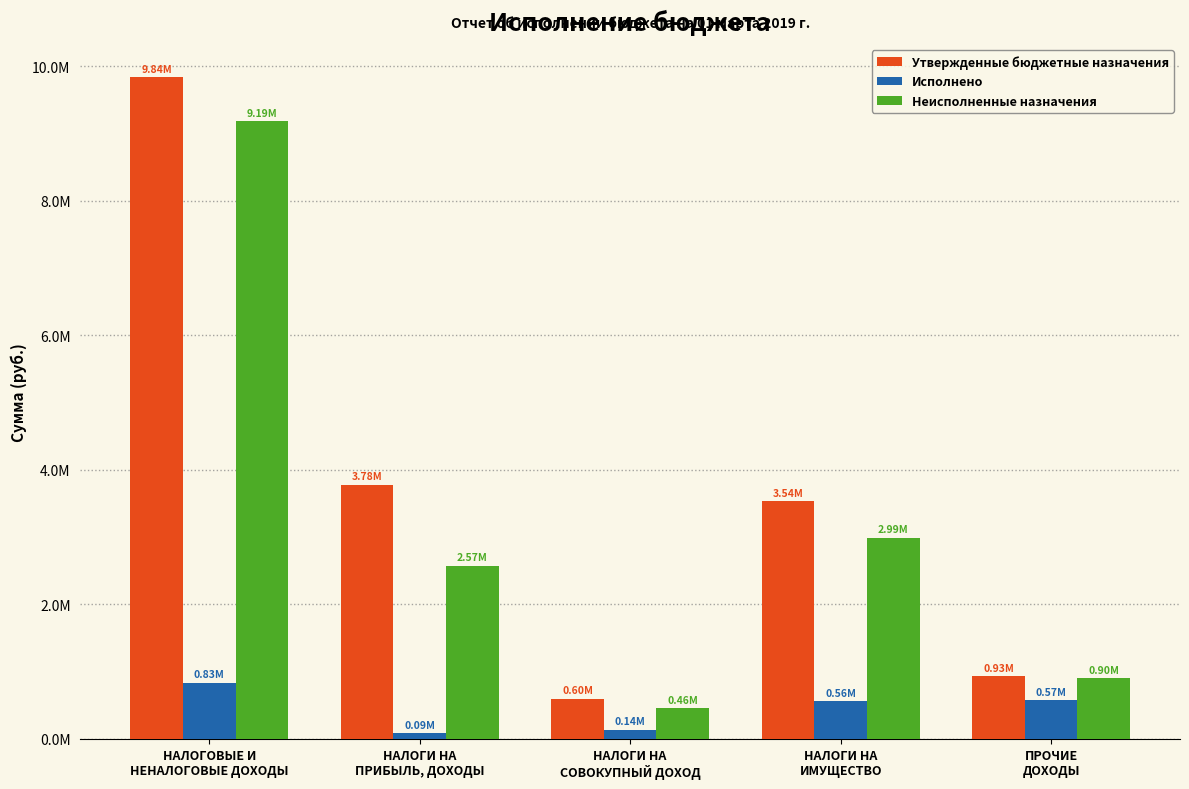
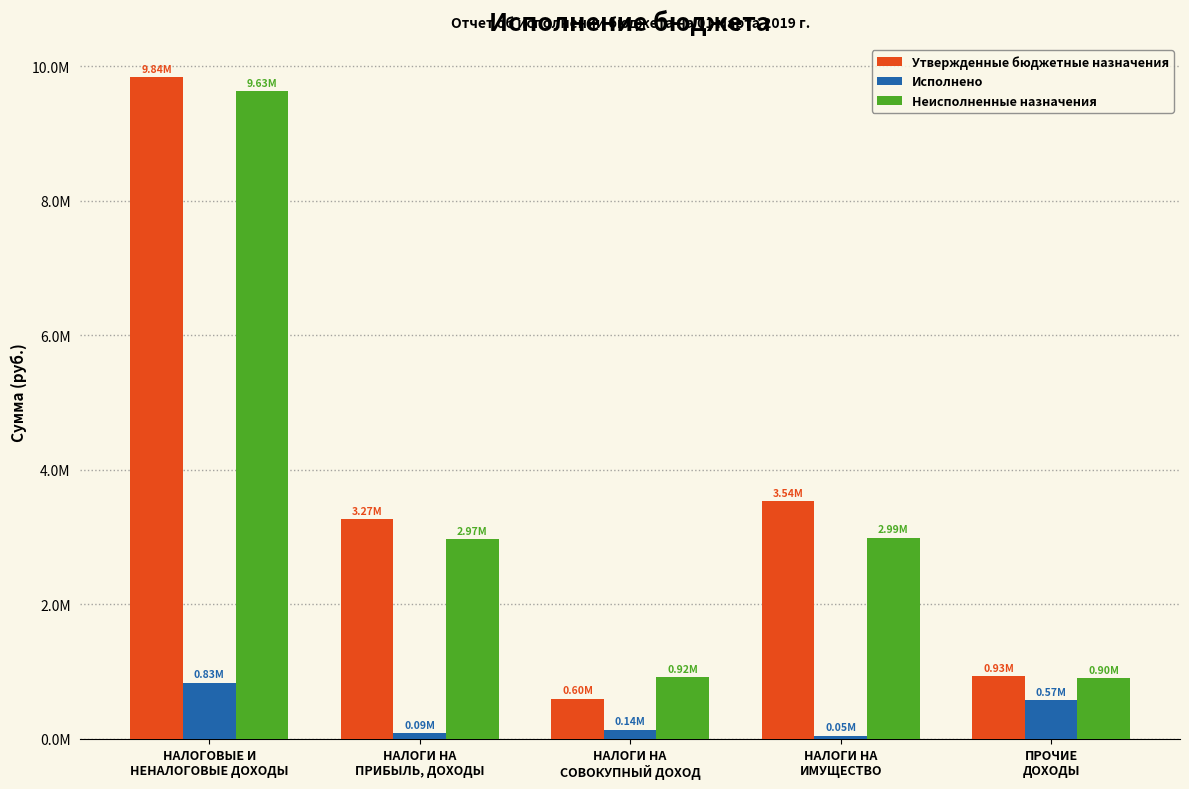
  {
    "Утвержденные бюджетные назначения": {
-     "НАЛОГИ НА ПРИБЫЛЬ, ДОХОДЫ": "3.78М"
+     "НАЛОГИ НА ПРИБЫЛЬ, ДОХОДЫ": "3.27М"
    },
    "Исполнено": {
-     "НАЛОГИ НА ИМУЩЕСТВО": "0.56М"
+     "НАЛОГИ НА ИМУЩЕСТВО": "0.05М"
    },
    "Неисполненные назначения": {
-     "НАЛОГОВЫЕ И НЕНАЛОГОВЫЕ ДОХОДЫ": "9.19М",
-     "НАЛОГИ НА ПРИБЫЛЬ, ДОХОДЫ": "2.57М",
-     "НАЛОГИ НА СОВОКУПНЫЙ ДОХОД": "0.46М"
+     "НАЛОГОВЫЕ И НЕНАЛОГОВЫЕ ДОХОДЫ": "9.63М",
+     "НАЛОГИ НА ПРИБЫЛЬ, ДОХОДЫ": "2.97М",
+     "НАЛОГИ НА СОВОКУПНЫЙ ДОХОД": "0.92М"
    }
  }
